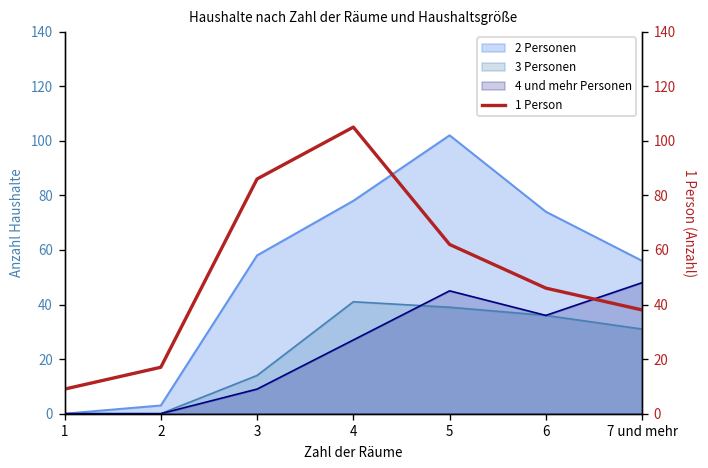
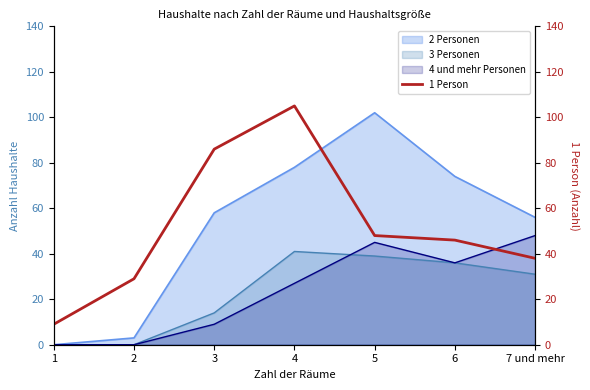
  {
    "1 Person": {
      "1": 9,
-     "2": 17,
+     "2": 29,
      "3": 86,
      "4": 105,
-     "5": 62,
+     "5": 48,
      "6": 46,
      "7 und mehr": 38
    }
  }
